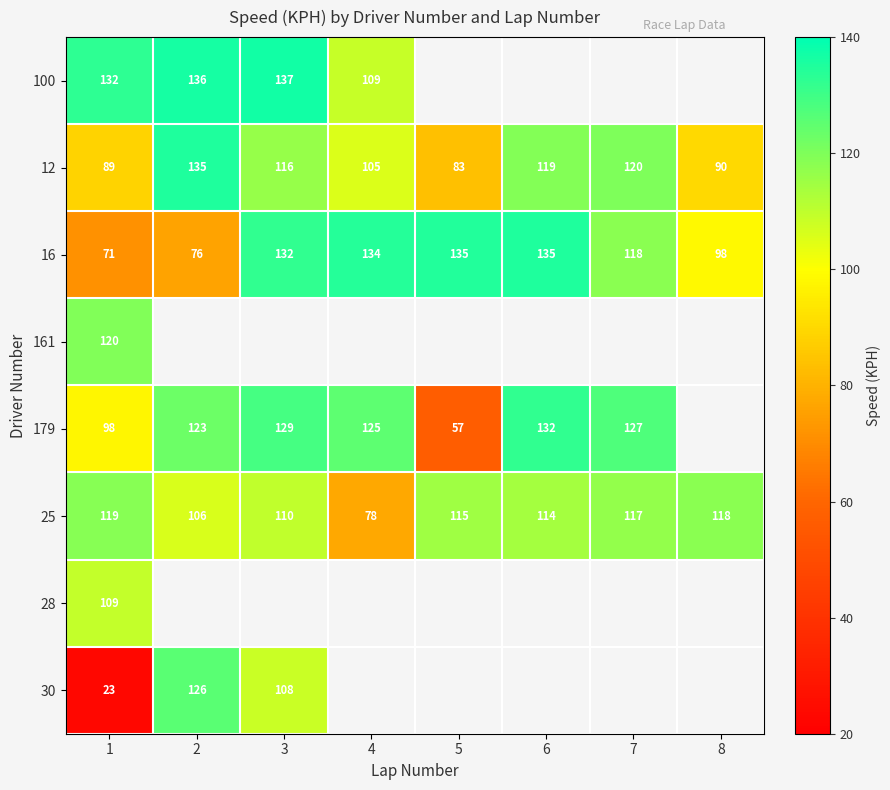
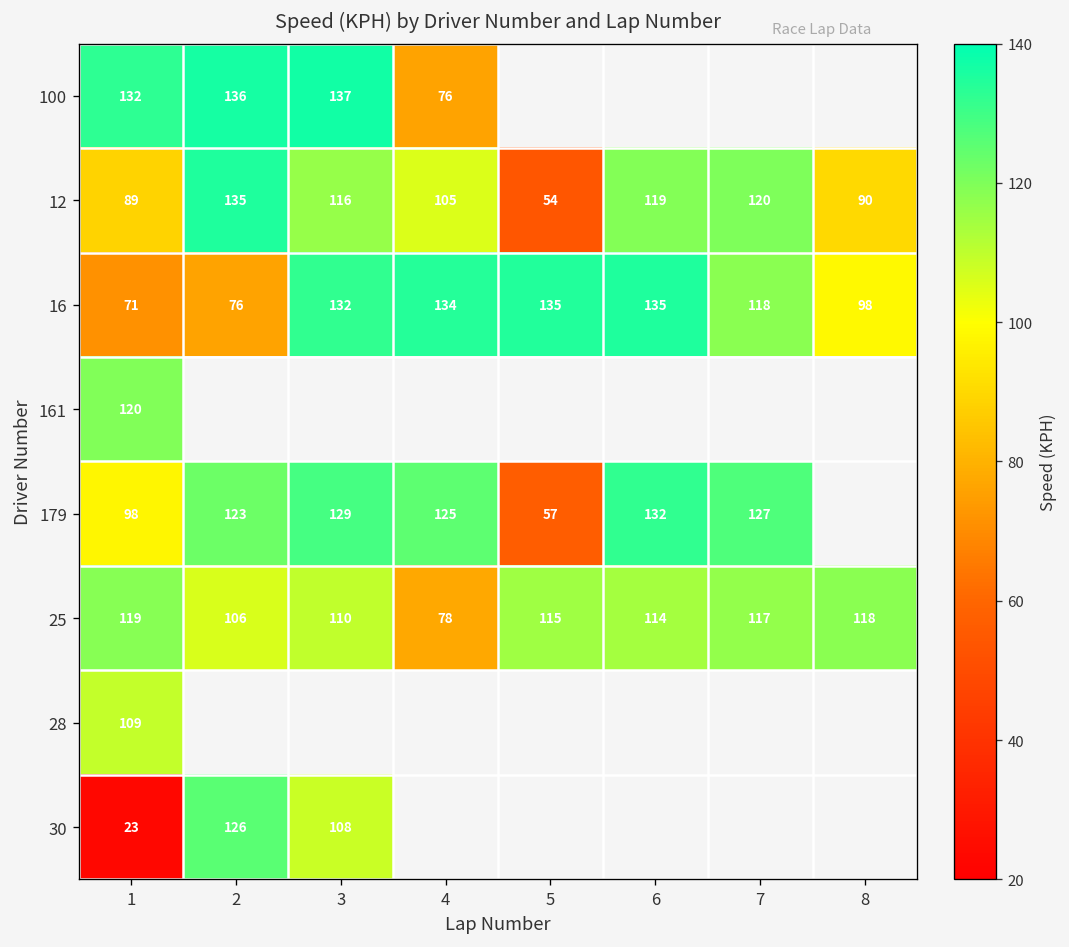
  {
    "100": {
      "1": 132,
      "2": 136,
      "3": 137,
-     "4": 109
+     "4": 76
    },
    "12": {
      "1": 89,
      "2": 135,
      "3": 116,
      "4": 105,
-     "5": 83,
+     "5": 54,
      "6": 119,
      "7": 120,
      "8": 90
    },
    "16": {
      "1": 71,
      "2": 76,
      "3": 132,
      "4": 134,
      "5": 135,
      "6": 135,
      "7": 118,
      "8": 98
    },
    "161": {
      "1": 120
    },
    "179": {
      "1": 98,
      "2": 123,
      "3": 129,
      "4": 125,
      "5": 57,
      "6": 132,
      "7": 127
    },
    "25": {
      "1": 119,
      "2": 106,
      "3": 110,
      "4": 78,
      "5": 115,
      "6": 114,
      "7": 117,
      "8": 118
    },
    "28": {
      "1": 109
    },
    "30": {
      "1": 23,
      "2": 126,
      "3": 108
    }
  }
